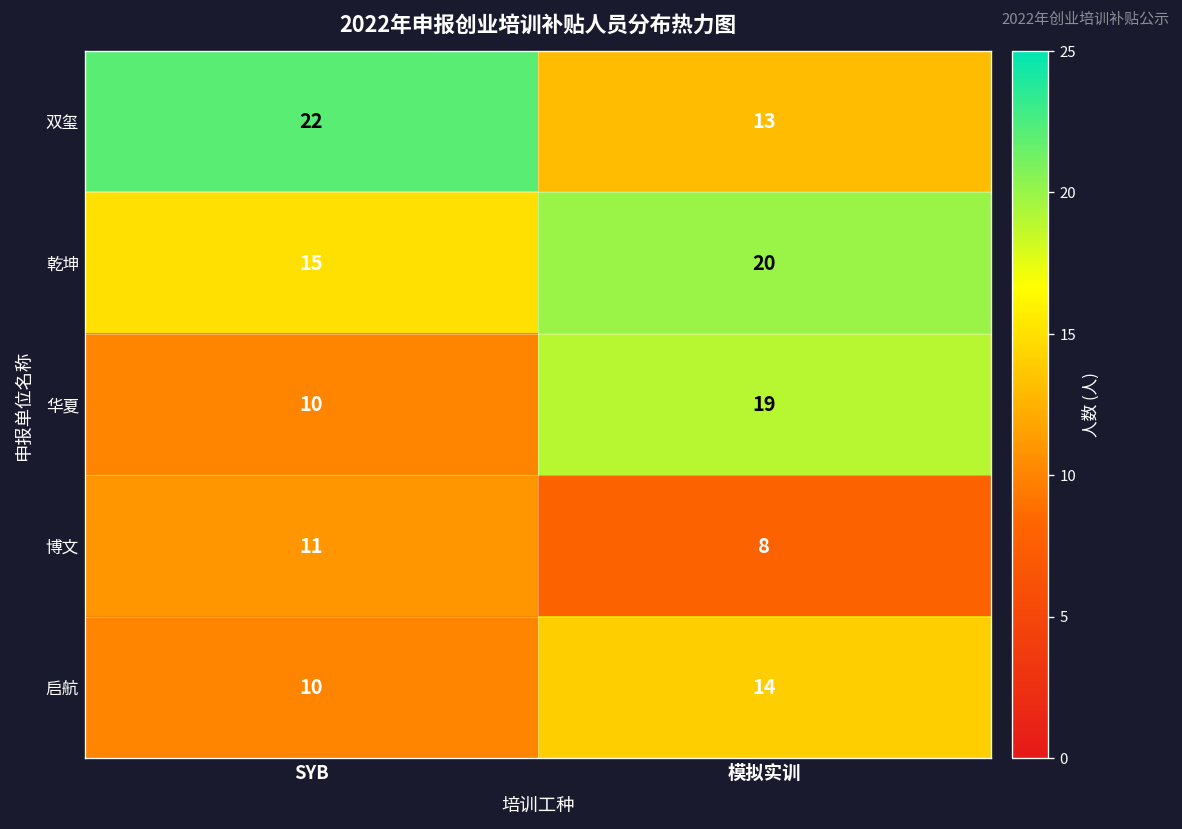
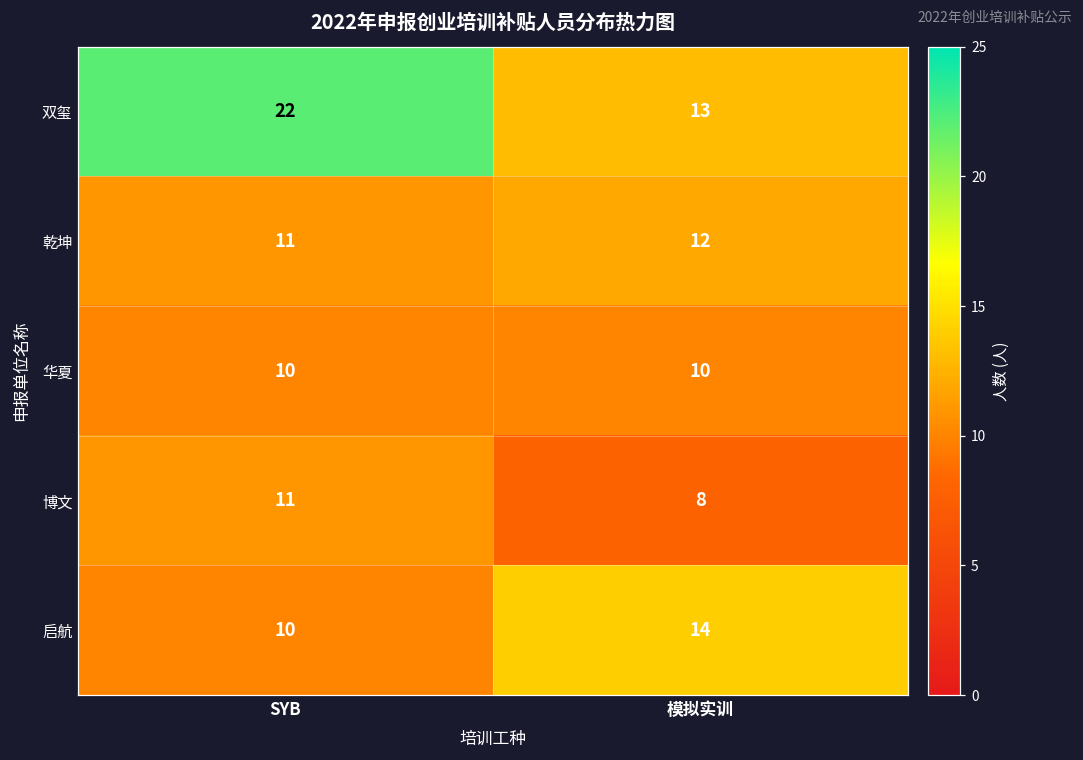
  {
    "双玺": {
      "SYB": 22,
      "模拟实训": 13
    },
    "乾坤": {
-     "SYB": 15,
-     "模拟实训": 20
+     "SYB": 11,
+     "模拟实训": 12
    },
    "华夏": {
      "SYB": 10,
-     "模拟实训": 19
+     "模拟实训": 10
    },
    "博文": {
      "SYB": 11,
      "模拟实训": 8
    },
    "启航": {
      "SYB": 10,
      "模拟实训": 14
    }
  }
